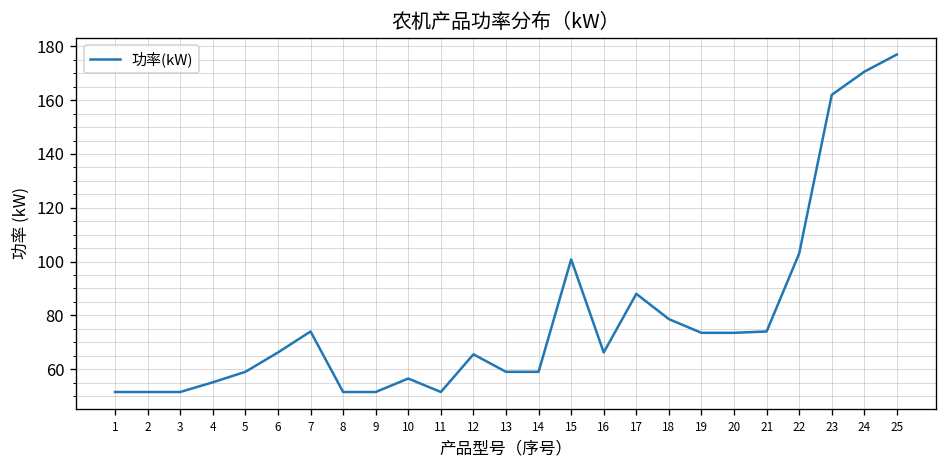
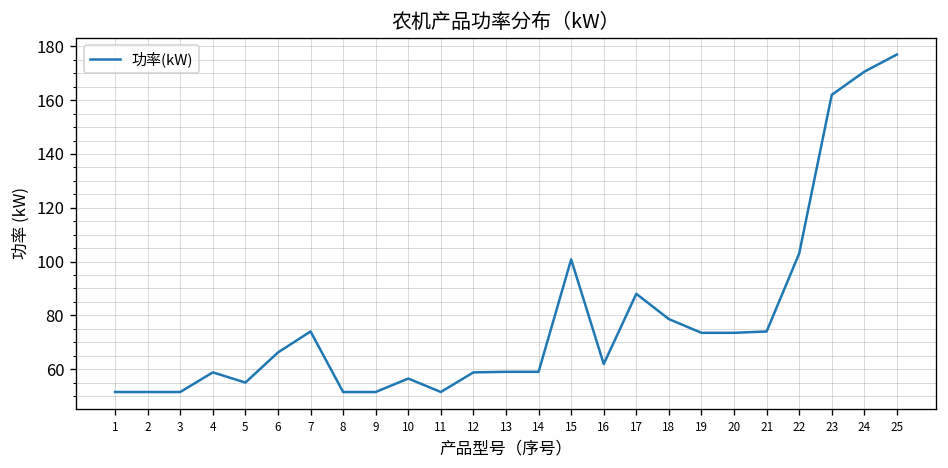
  {
    "1": 52,
    "2": 52,
    "3": 52,
-   "4": 55,
-   "5": 59,
+   "4": 59,
+   "5": 55,
    "6": 66,
    "7": 74,
    "8": 52,
    "9": 52,
    "10": 57,
    "11": 52,
-   "12": 66,
+   "12": 59,
    "13": 59,
    "14": 59,
    "15": 101,
-   "16": 66,
+   "16": 62,
    "17": 88,
    "18": 79,
    "19": 74,
    "20": 74,
    "21": 74,
    "22": 103,
    "23": 162,
    "24": 171,
    "25": 177
  }
